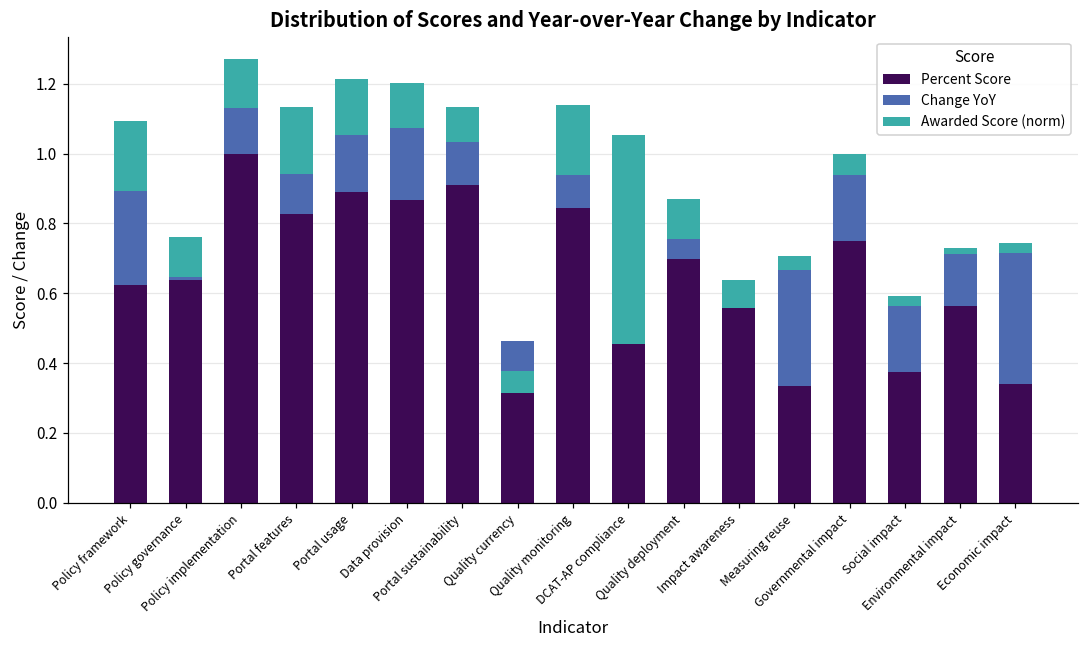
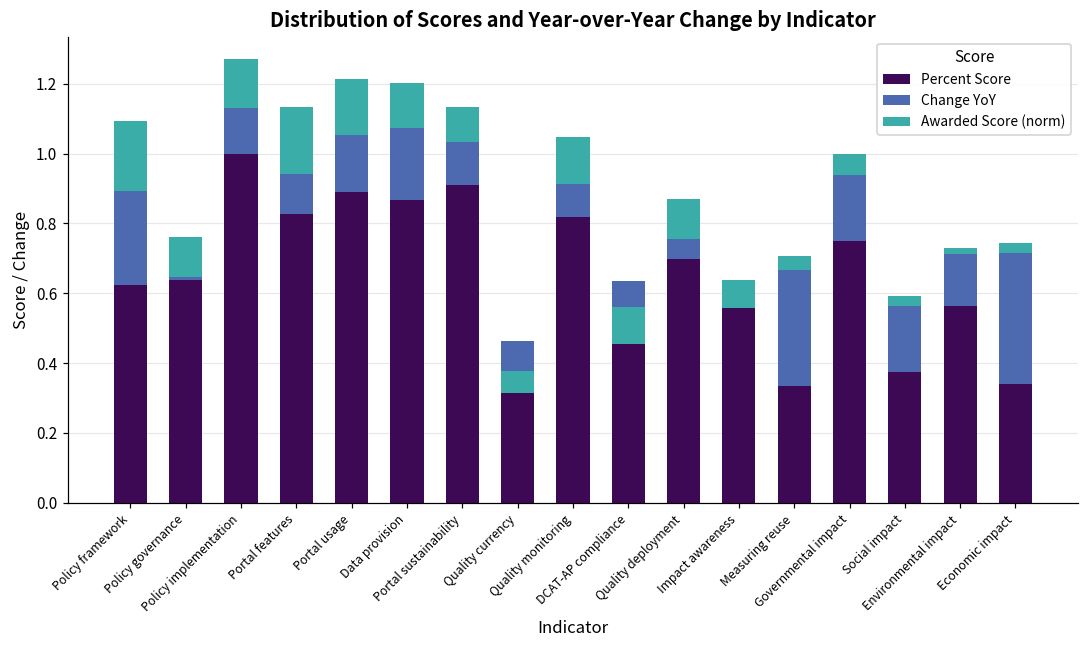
  {
    "Percent Score": {
      "Policy framework": 0.63,
      "Policy governance": 0.64,
      "Policy implementation": 1.00,
      "Portal features": 0.83,
      "Portal usage": 0.89,
      "Data provision": 0.87,
      "Portal sustainability": 0.91,
      "Quality currency": 0.46,
-     "Quality monitoring": 0.84,
+     "Quality monitoring": 0.82,
      "Quality deployment": 0.70,
      "Measuring reuse": 0.33,
      "Governmental impact": 0.75,
      "Social impact": 0.38,
      "Environmental impact": 0.56,
      "Economic impact": 0.34
    },
    "Change YoY": {
      "Policy framework": 0.27,
      "Policy implementation": 0.13,
      "Portal features": 0.12,
      "Portal usage": 0.16,
      "Data provision": 0.21,
      "Portal sustainability": 0.12,
      "Quality monitoring": 0.09,
      "Quality deployment": 0.06,
      "Measuring reuse": 0.33,
      "Governmental impact": 0.19,
      "Social impact": 0.19,
      "Environmental impact": 0.15,
      "Economic impact": 0.38
    },
    "Awarded Score (norm)": {
      "Policy framework": 0.20,
      "Policy governance": 0.11,
      "Policy implementation": 0.14,
      "Portal features": 0.19,
      "Portal usage": 0.16,
      "Data provision": 0.13,
      "Portal sustainability": 0.10,
-     "Quality monitoring": 0.20,
-     "DCAT-AP compliance": 0.60,
+     "Quality monitoring": 0.14,
+     "DCAT-AP compliance": 0.10,
      "Quality deployment": 0.11,
      "Impact awareness": 0.08,
      "Measuring reuse": 0.04,
      "Governmental impact": 0.06,
      "Social impact": 0.03,
      "Environmental impact": 0.02,
      "Economic impact": 0.03
    }
  }
